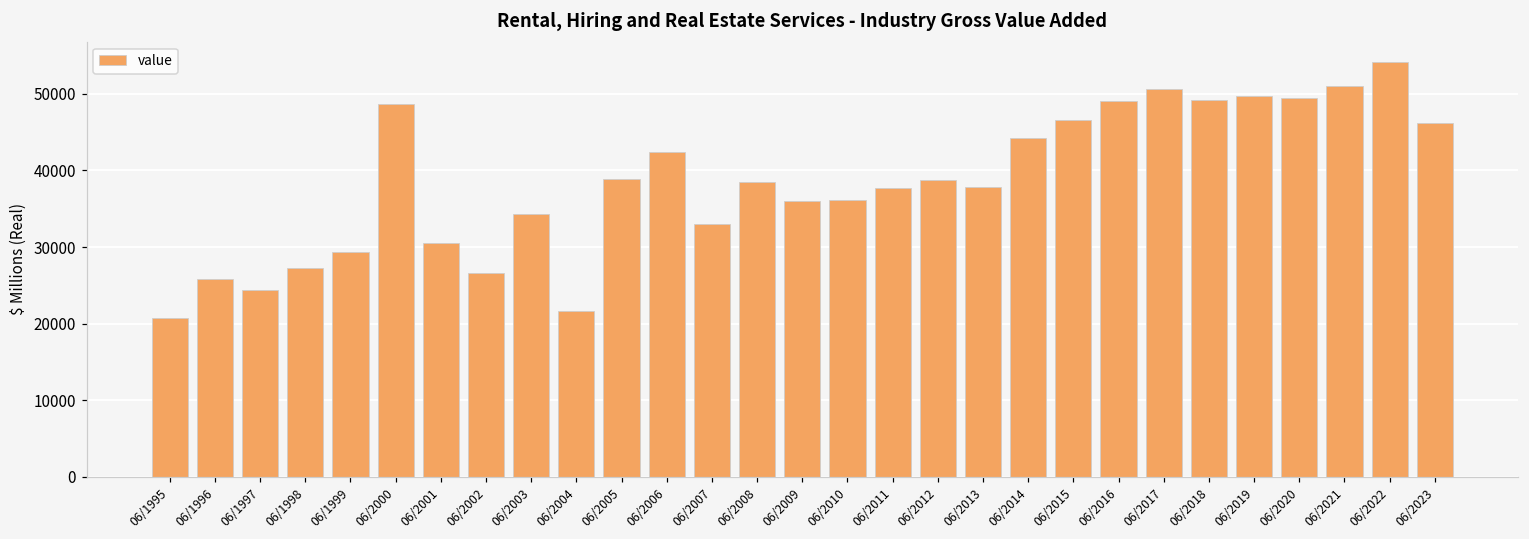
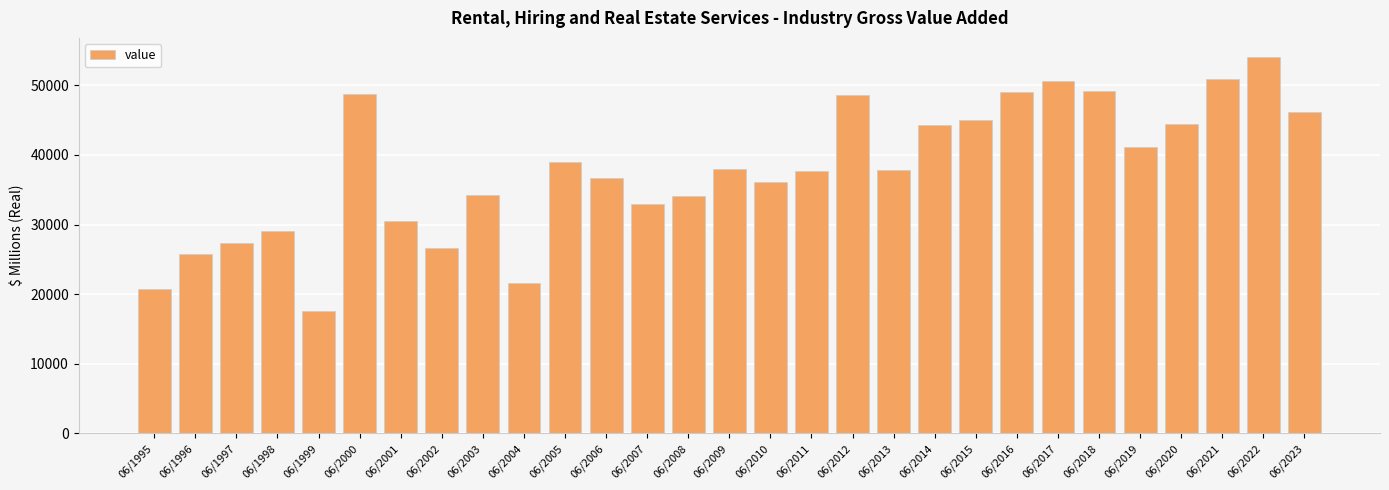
  {
    "06/1995": 21000,
    "06/1996": 26000,
-   "06/1997": 24000,
-   "06/1998": 27000,
-   "06/1999": 29000,
+   "06/1997": 27000,
+   "06/1998": 29000,
+   "06/1999": 18000,
    "06/2000": 49000,
    "06/2001": 31000,
    "06/2002": 27000,
    "06/2003": 34000,
    "06/2004": 22000,
    "06/2005": 39000,
-   "06/2006": 42000,
+   "06/2006": 37000,
    "06/2007": 33000,
-   "06/2008": 38000,
-   "06/2009": 36000,
+   "06/2008": 34000,
+   "06/2009": 38000,
    "06/2010": 36000,
    "06/2011": 38000,
-   "06/2012": 39000,
+   "06/2012": 49000,
    "06/2013": 38000,
    "06/2014": 44000,
-   "06/2015": 47000,
+   "06/2015": 45000,
    "06/2016": 49000,
    "06/2017": 51000,
    "06/2018": 49000,
-   "06/2019": 50000,
-   "06/2020": 49000,
+   "06/2019": 41000,
+   "06/2020": 44000,
    "06/2021": 51000,
    "06/2022": 54000,
    "06/2023": 46000
  }
